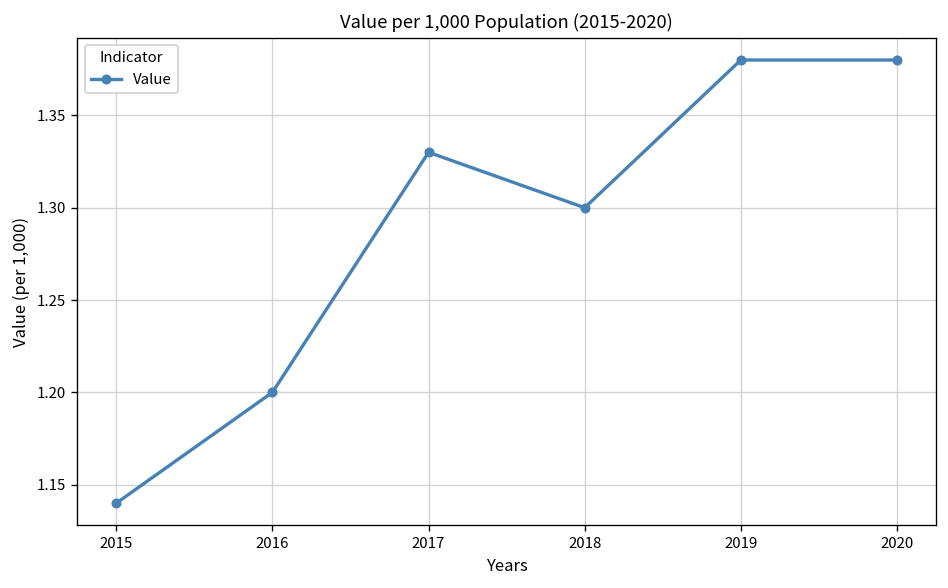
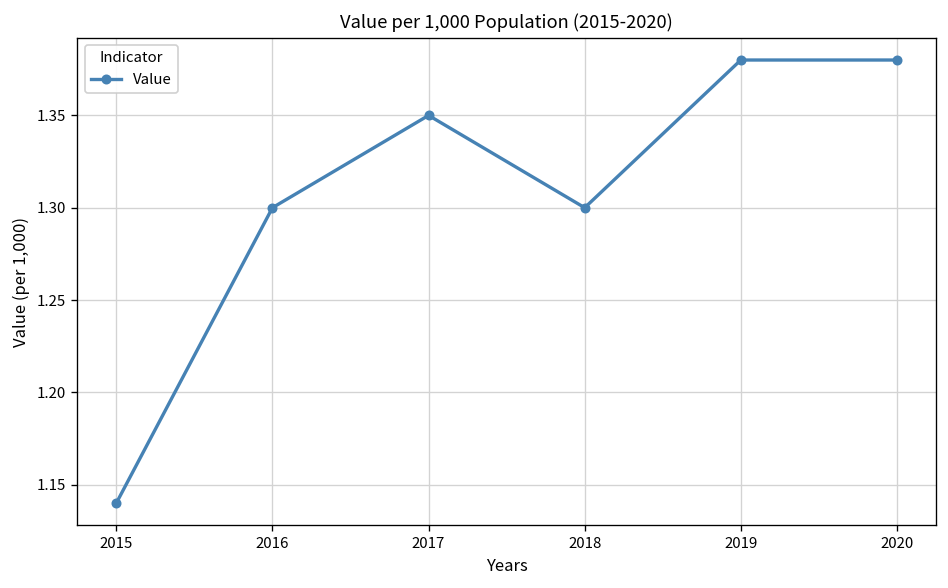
  {
    "2015": 1.14,
-   "2016": 1.2,
-   "2017": 1.33,
+   "2016": 1.3,
+   "2017": 1.35,
    "2018": 1.30,
    "2019": 1.38,
    "2020": 1.38
  }
